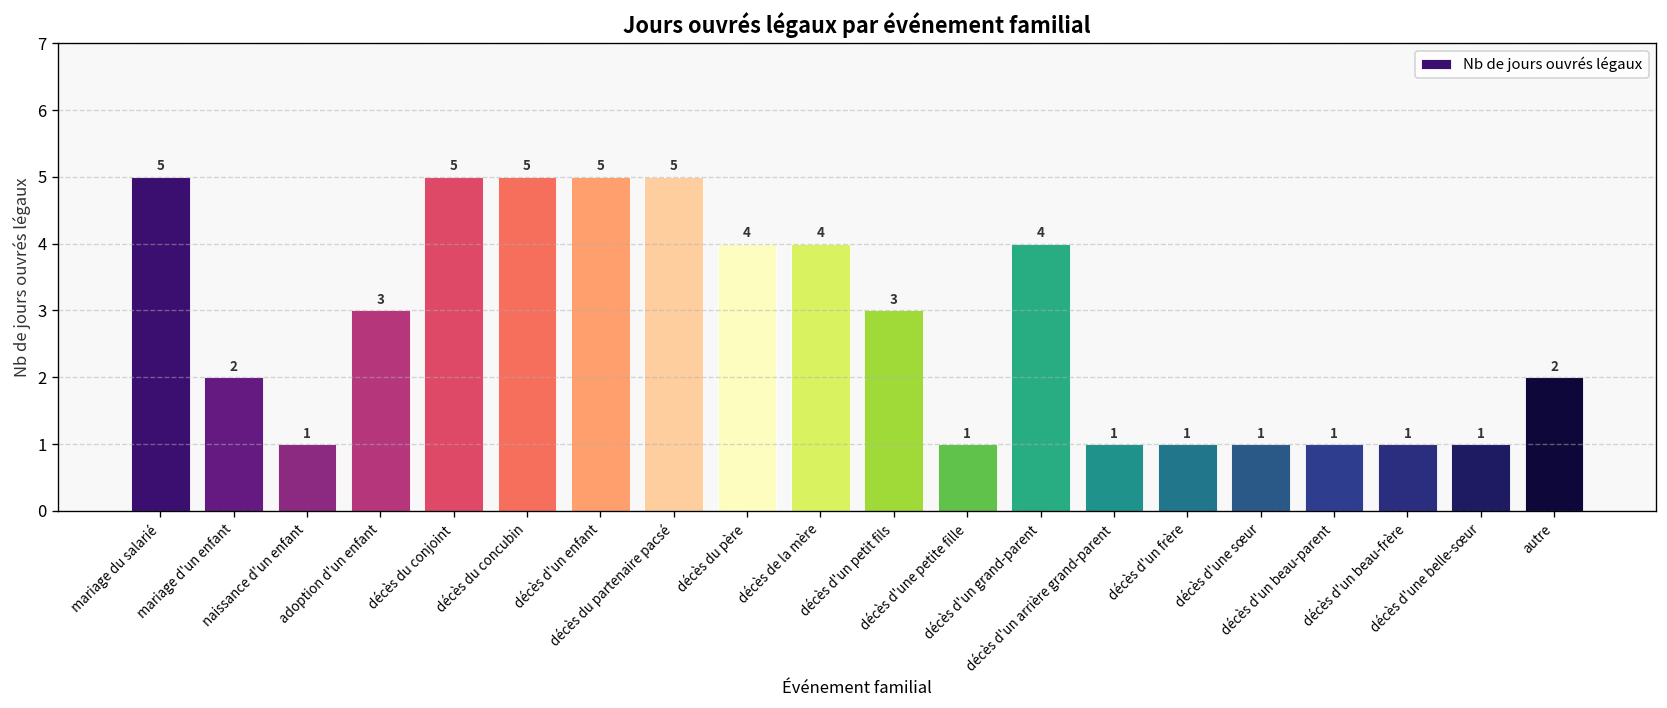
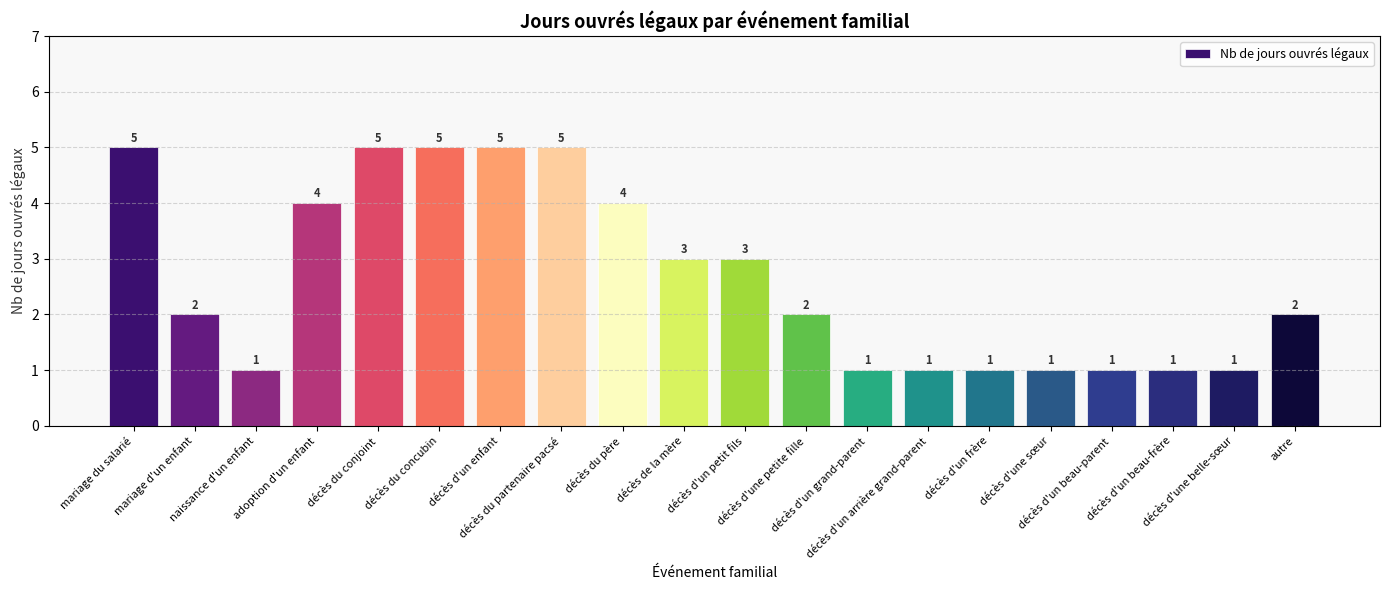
  {
    "mariage du salarié": 5,
    "mariage d'un enfant": 2,
    "naissance d'un enfant": 1,
-   "adoption d'un enfant": 3,
+   "adoption d'un enfant": 4,
    "décès du conjoint": 5,
    "décès du concubin": 5,
    "décès d'un enfant": 5,
    "décès du partenaire pacsé": 5,
    "décès du père": 4,
-   "décès de la mère": 4,
+   "décès de la mère": 3,
    "décès d'un petit fils": 3,
-   "décès d'une petite fille": 1,
-   "décès d'un grand-parent": 4,
+   "décès d'une petite fille": 2,
+   "décès d'un grand-parent": 1,
    "décès d'un arrière grand-parent": 1,
    "décès d'un frère": 1,
    "décès d'une sœur": 1,
    "décès d'un beau-parent": 1,
    "décès d'un beau-frère": 1,
    "décès d'une belle-sœur": 1,
    "autre": 2
  }
